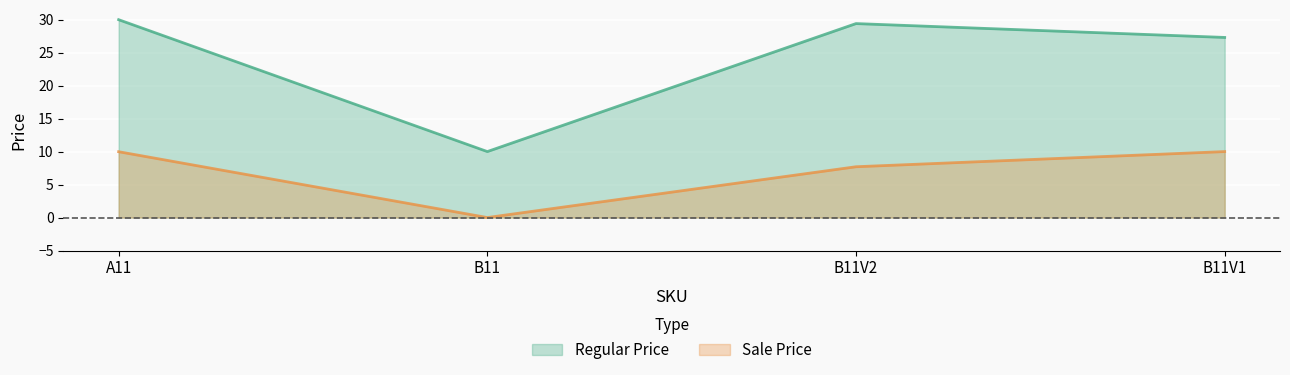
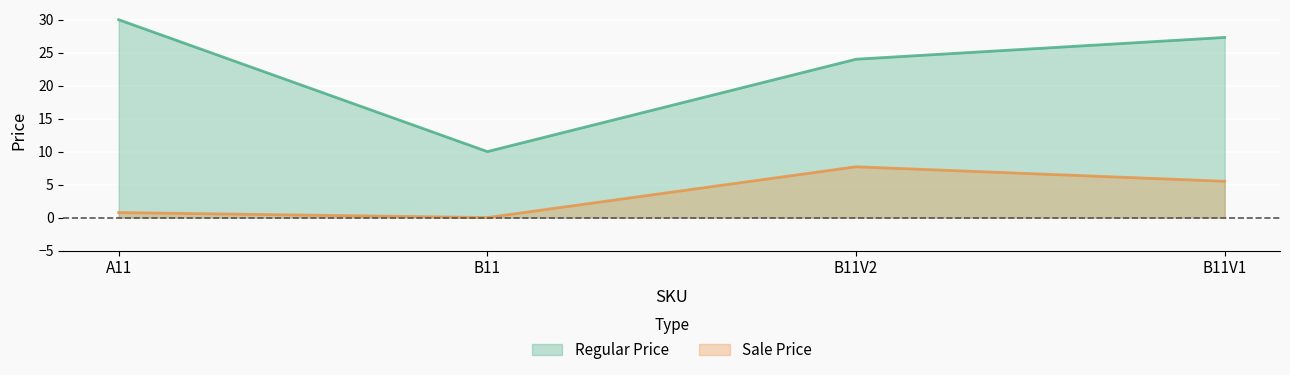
  {
    "Regular Price": {
      "A11": 30,
      "B11": 10,
-     "B11V2": 29,
+     "B11V2": 24,
      "B11V1": 27
    },
    "Sale Price": {
-     "A11": 10,
+     "A11": 1,
      "B11": 0,
      "B11V2": 8,
-     "B11V1": 10
+     "B11V1": 6
    }
  }
